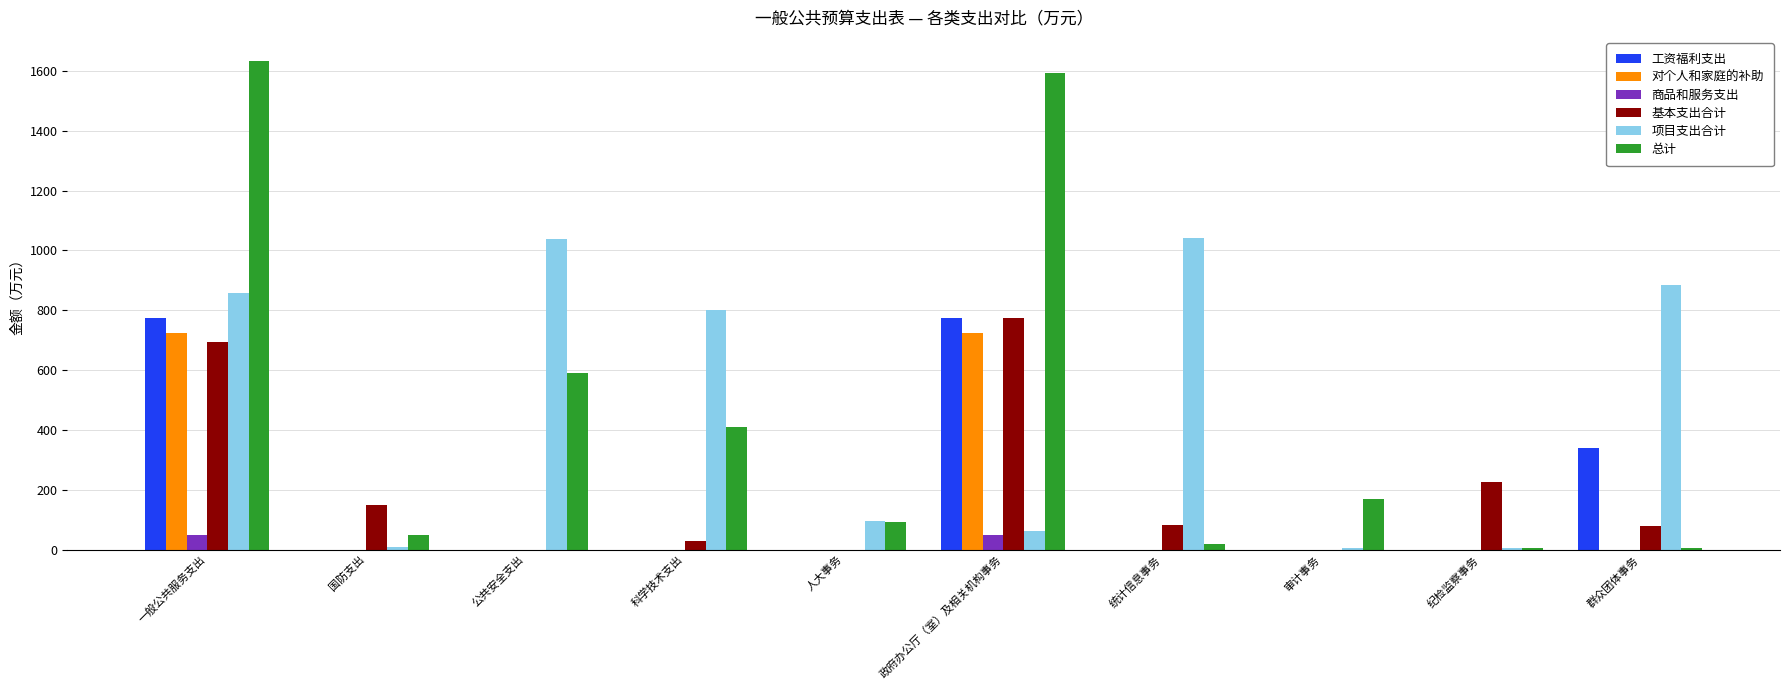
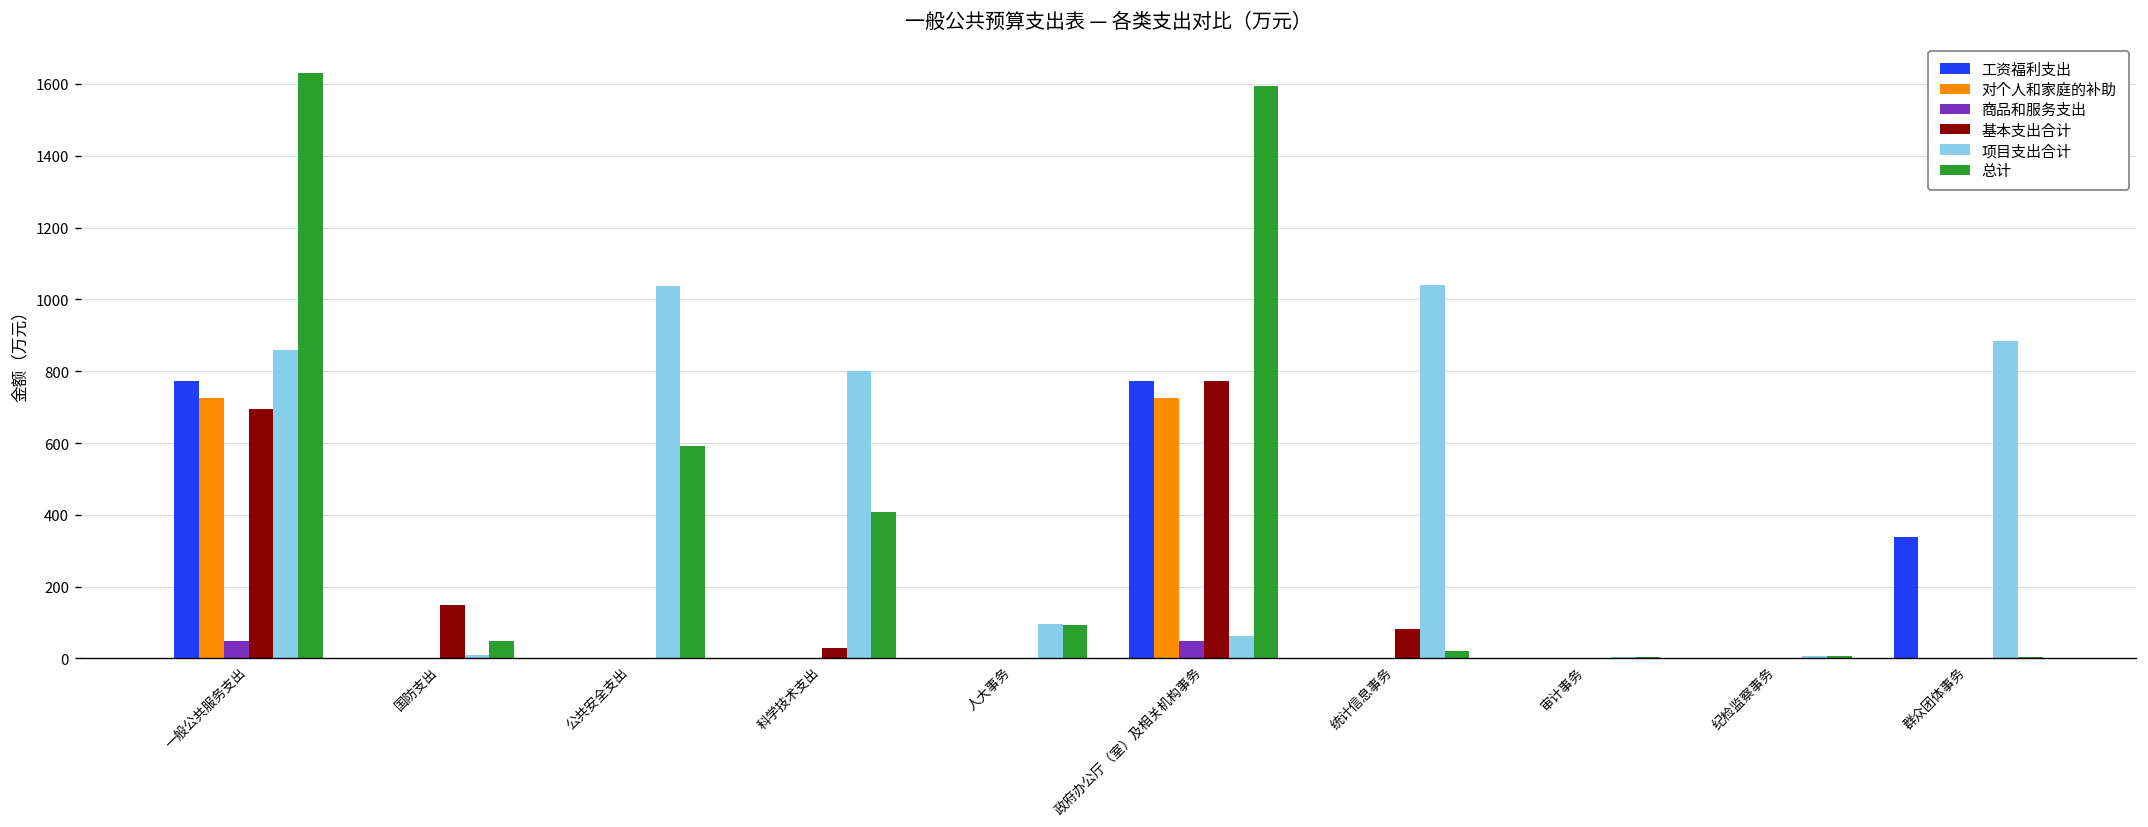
  {
    "工资福利支出": {
      "一般公共服务支出": 770,
      "国防支出": 0,
      "公共安全支出": 0,
      "科学技术支出": 0,
      "人大事务": 0,
      "政府办公厅（室）及相关机构事务": 770,
      "统计信息事务": 0,
      "审计事务": 0,
      "纪检监察事务": 0,
      "群众团体事务": 340
    },
    "对个人和家庭的补助": {
      "一般公共服务支出": 720,
      "国防支出": 0,
      "公共安全支出": 0,
      "科学技术支出": 0,
      "人大事务": 0,
      "政府办公厅（室）及相关机构事务": 720,
      "统计信息事务": 0,
      "审计事务": 0,
      "纪检监察事务": 0,
      "群众团体事务": 0
    },
    "商品和服务支出": {
      "一般公共服务支出": 50,
      "国防支出": 0,
      "公共安全支出": 0,
      "科学技术支出": 0,
      "人大事务": 0,
      "政府办公厅（室）及相关机构事务": 50,
      "统计信息事务": 0,
      "审计事务": 0,
      "纪检监察事务": 0,
      "群众团体事务": 0
    },
    "基本支出合计": {
      "一般公共服务支出": 690,
      "国防支出": 150,
      "公共安全支出": 0,
      "科学技术支出": 30,
      "人大事务": 0,
      "政府办公厅（室）及相关机构事务": 770,
      "统计信息事务": 80,
      "审计事务": 0,
-     "纪检监察事务": 230,
-     "群众团体事务": 80
+     "纪检监察事务": 0,
+     "群众团体事务": 0
    },
    "项目支出合计": {
      "一般公共服务支出": 860,
      "国防支出": 10,
      "公共安全支出": 1040,
      "科学技术支出": 800,
      "人大事务": 100,
      "政府办公厅（室）及相关机构事务": 60,
      "统计信息事务": 1040,
      "群众团体事务": 880
    },
    "总计": {
      "一般公共服务支出": 1630,
      "国防支出": 50,
      "公共安全支出": 590,
      "科学技术支出": 410,
      "人大事务": 90,
      "政府办公厅（室）及相关机构事务": 1590,
      "统计信息事务": 20,
-     "审计事务": 170
+     "审计事务": 10
    }
  }
